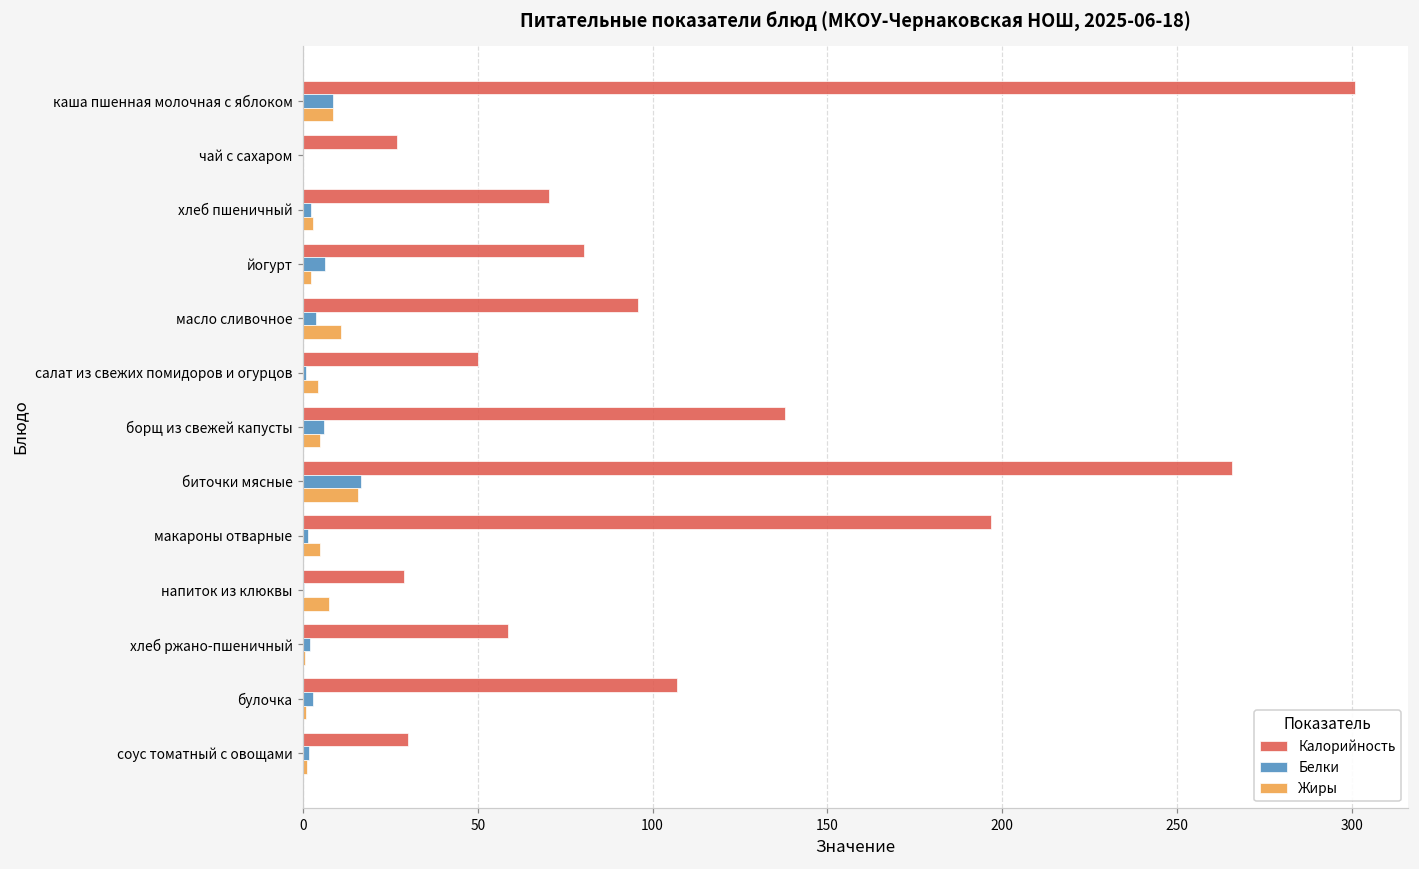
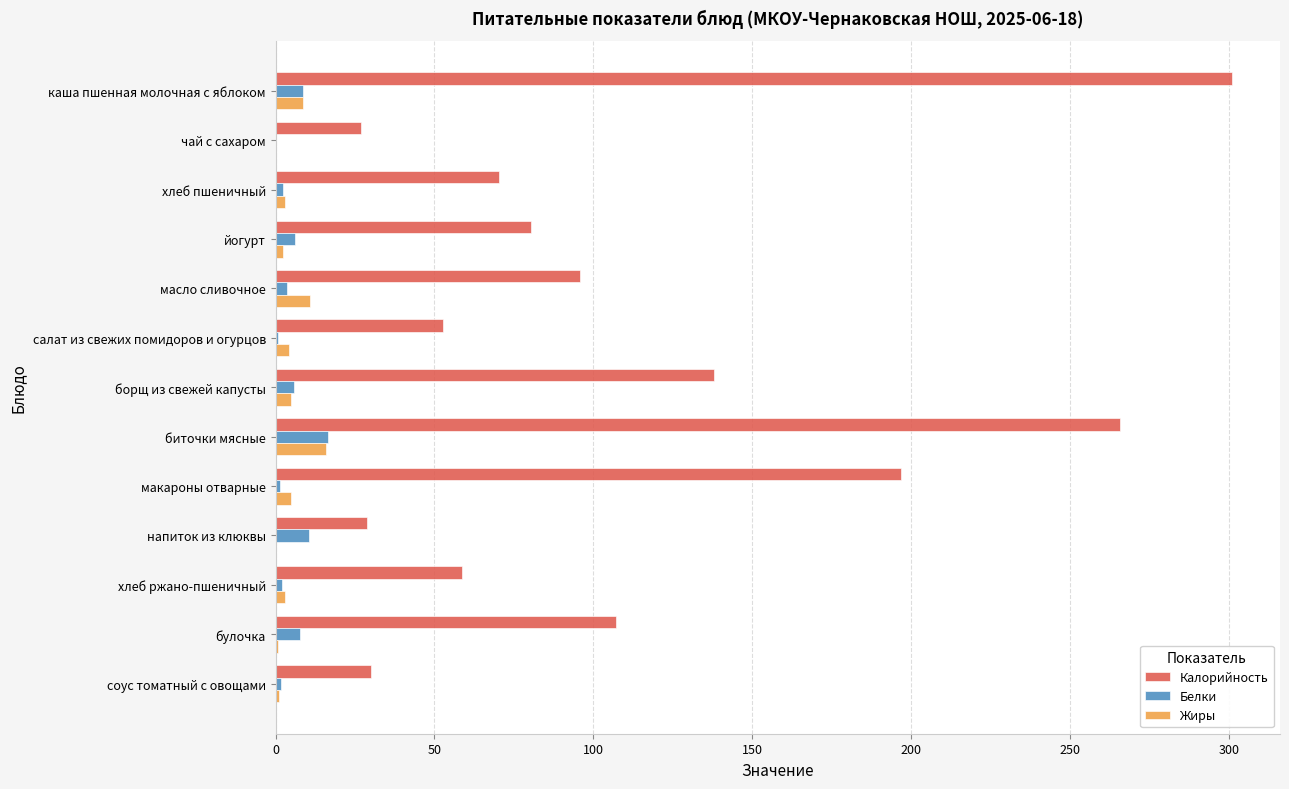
  {
    "Калорийность": {
      "каша пшенная молочная с яблоком": 301,
      "чай с сахаром": 27,
      "хлеб пшеничный": 70,
      "йогурт": 80,
      "масло сливочное": 96,
-     "салат из свежих помидоров и огурцов": 50,
+     "салат из свежих помидоров и огурцов": 53,
      "борщ из свежей капусты": 138,
      "биточки мясные": 266,
      "макароны отварные": 197,
      "напиток из клюквы": 29,
      "хлеб ржано-пшеничный": 59,
      "булочка": 107,
      "соус томатный с овощами": 30
    },
    "Белки": {
      "каша пшенная молочная с яблоком": 9,
      "чай с сахаром": 0,
      "хлеб пшеничный": 2,
      "йогурт": 6,
      "масло сливочное": 4,
      "салат из свежих помидоров и огурцов": 1,
      "борщ из свежей капусты": 6,
      "биточки мясные": 16,
      "макароны отварные": 1,
-     "напиток из клюквы": 0,
+     "напиток из клюквы": 11,
      "хлеб ржано-пшеничный": 2,
-     "булочка": 3,
+     "булочка": 8,
      "соус томатный с овощами": 2
    },
    "Жиры": {
      "каша пшенная молочная с яблоком": 9,
      "чай с сахаром": 0,
      "хлеб пшеничный": 3,
      "йогурт": 2,
      "масло сливочное": 11,
      "салат из свежих помидоров и огурцов": 4,
      "борщ из свежей капусты": 5,
      "биточки мясные": 16,
      "макароны отварные": 5,
-     "напиток из клюквы": 8,
-     "хлеб ржано-пшеничный": 0,
+     "напиток из клюквы": 0,
+     "хлеб ржано-пшеничный": 3,
      "булочка": 1,
      "соус томатный с овощами": 1
    }
  }
